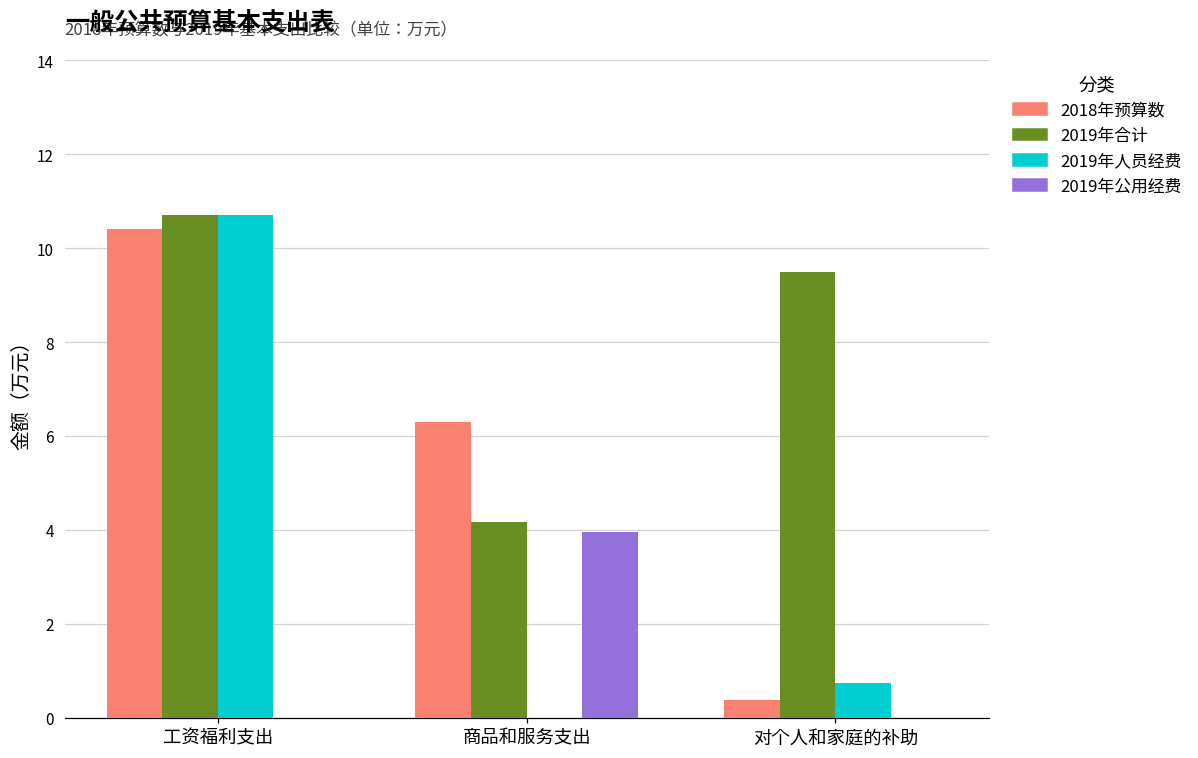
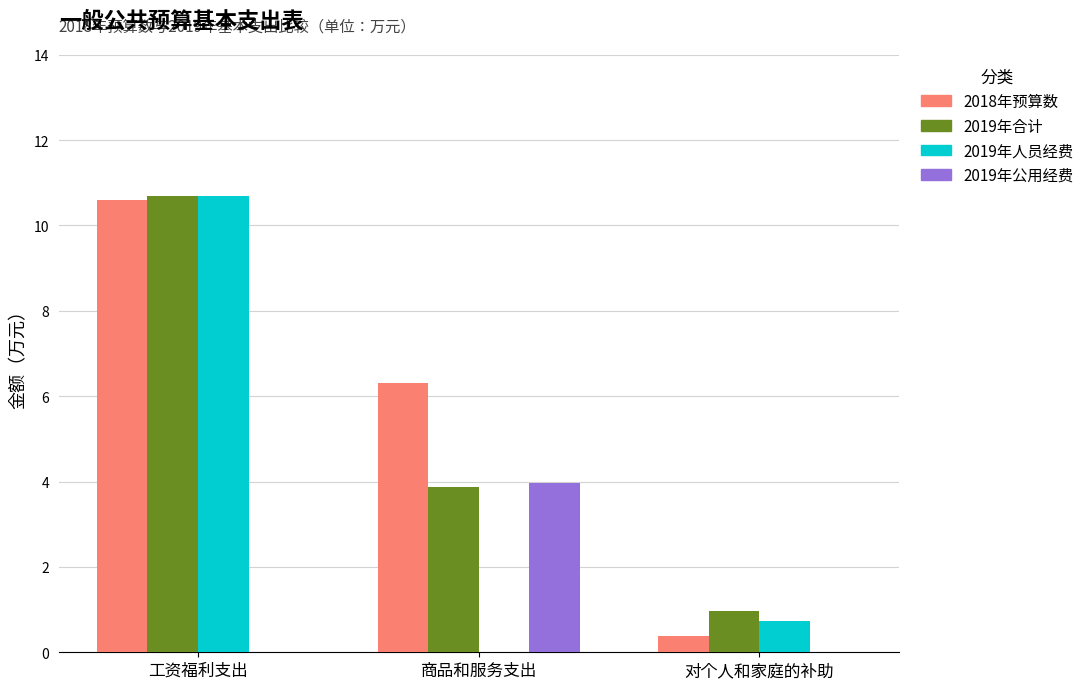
  {
    "2018年预算数": {
-     "工资福利支出": 10.4,
+     "工资福利支出": 10.6,
      "商品和服务支出": 6.3,
      "对个人和家庭的补助": 0.4
    },
    "2019年合计": {
      "工资福利支出": 10.7,
-     "商品和服务支出": 4.2,
-     "对个人和家庭的补助": 9.5
+     "商品和服务支出": 3.9,
+     "对个人和家庭的补助": 1.0
    },
    "2019年人员经费": {
      "工资福利支出": 10.7,
      "商品和服务支出": 0.0,
      "对个人和家庭的补助": 0.7
    },
    "2019年公用经费": {
      "工资福利支出": 0.0,
      "商品和服务支出": 4.0,
      "对个人和家庭的补助": 0.0
    }
  }
